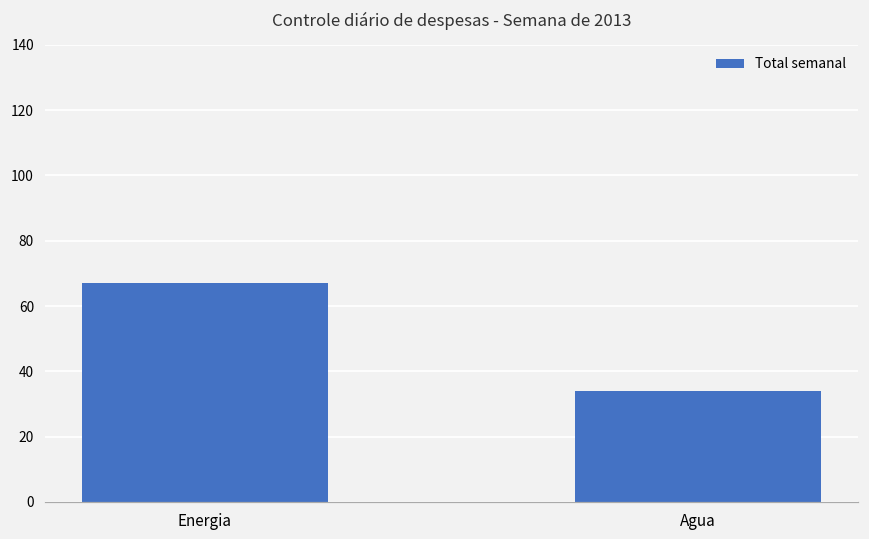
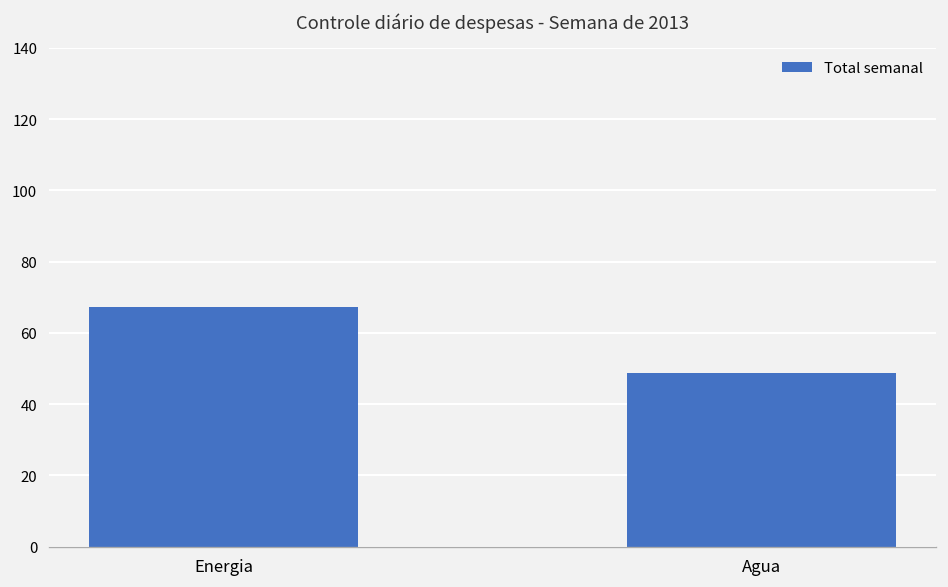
  {
    "Energia": 67,
-   "Agua": 34
+   "Agua": 49
  }
